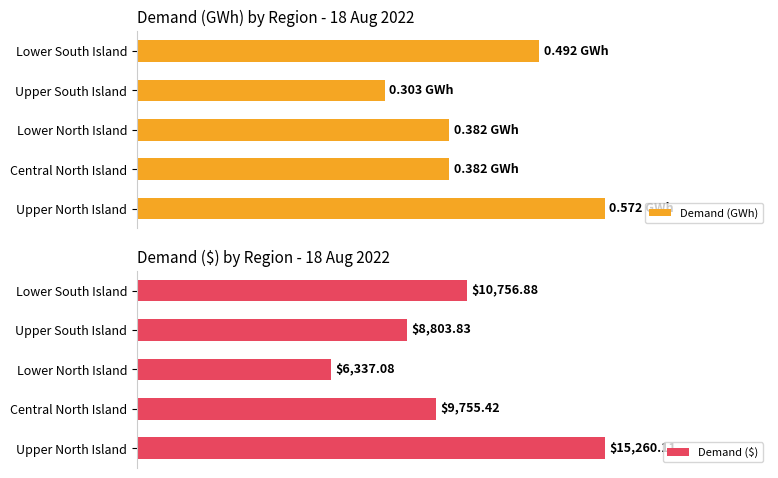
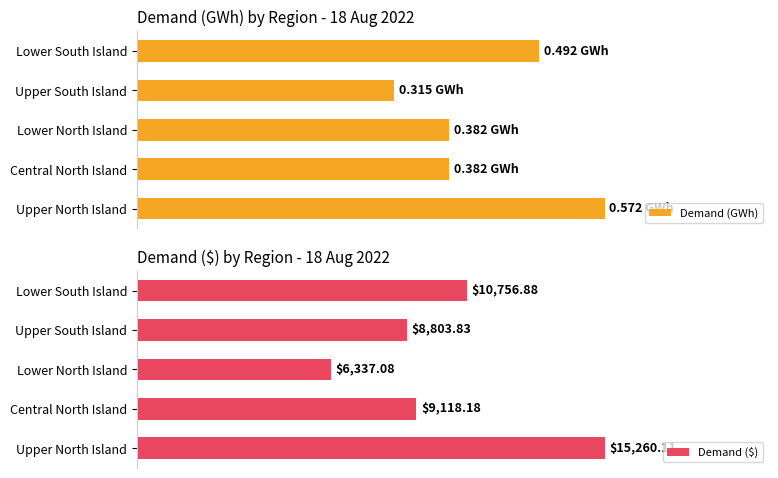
  {
    "Demand (GWh) by Region - 18 Aug 2022": {
      "Lower South Island": "0.492",
-     "Upper South Island": "0.303",
+     "Upper South Island": "0.315",
      "Lower North Island": "0.382",
      "Central North Island": "0.382"
    },
    "Demand ($) by Region - 18 Aug 2022": {
      "Lower South Island": "$10,756.88",
      "Upper South Island": "$8,803.83",
      "Lower North Island": "$6,337.08",
-     "Central North Island": "$9,755.42"
+     "Central North Island": "$9,118.18"
    }
  }
